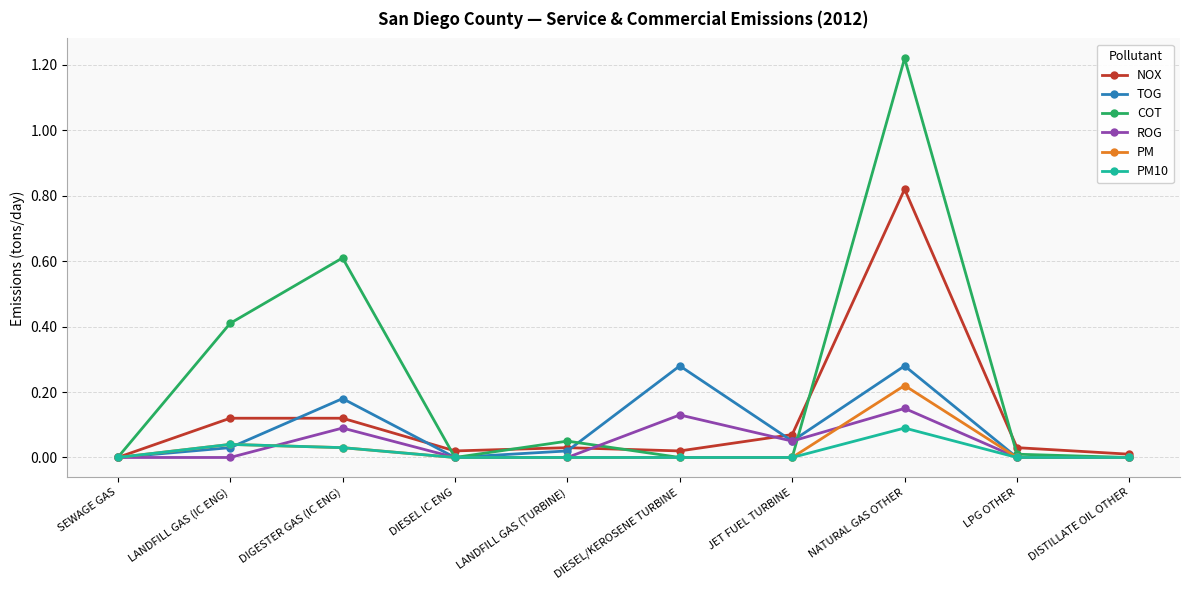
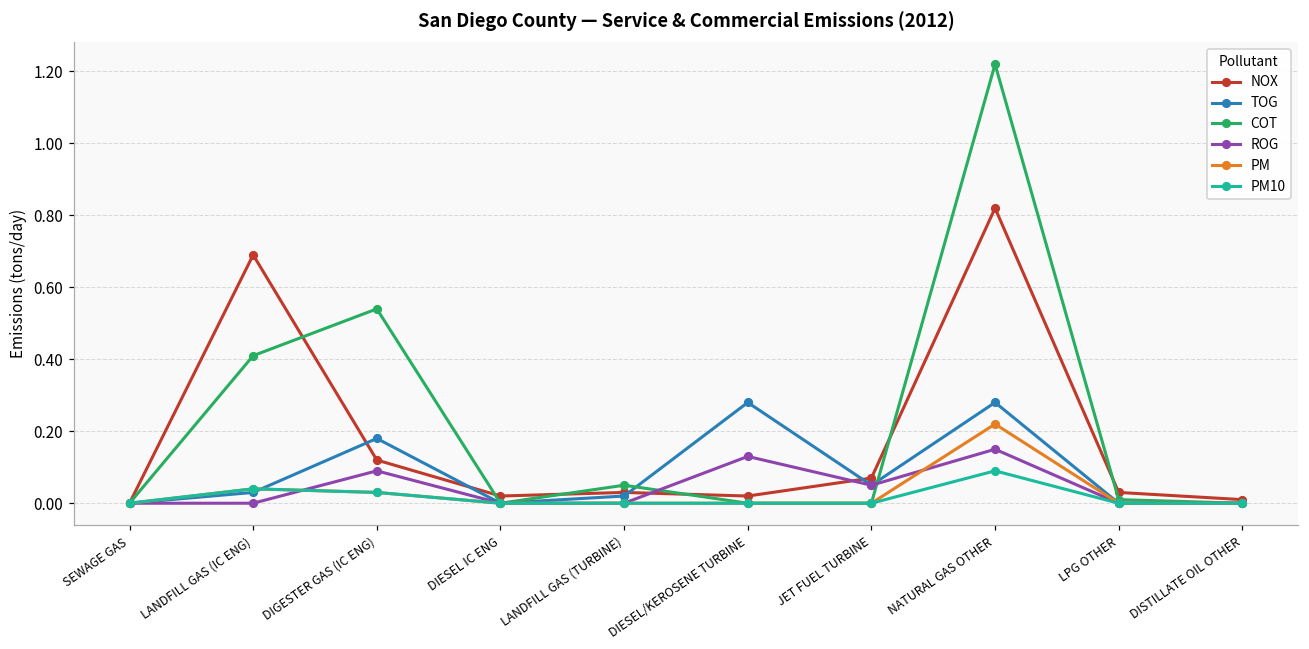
  {
    "NOX": {
-     "LANDFILL GAS (IC ENG)": 0.12,
+     "LANDFILL GAS (IC ENG)": 0.69,
      "DIGESTER GAS (IC ENG)": 0.12,
      "DIESEL IC ENG": 0.02,
      "LANDFILL GAS (TURBINE)": 0.03,
      "DIESEL/KEROSENE TURBINE": 0.02,
      "JET FUEL TURBINE": 0.07,
      "NATURAL GAS OTHER": 0.82,
      "LPG OTHER": 0.03,
      "DISTILLATE OIL OTHER": 0.01
    },
    "TOG": {
      "LANDFILL GAS (IC ENG)": 0.03,
      "DIGESTER GAS (IC ENG)": 0.18,
      "LANDFILL GAS (TURBINE)": 0.02,
      "DIESEL/KEROSENE TURBINE": 0.28,
      "NATURAL GAS OTHER": 0.28
    },
    "COT": {
      "LANDFILL GAS (IC ENG)": 0.41,
-     "DIGESTER GAS (IC ENG)": 0.61,
+     "DIGESTER GAS (IC ENG)": 0.54,
      "LANDFILL GAS (TURBINE)": 0.05,
      "NATURAL GAS OTHER": 1.22,
      "LPG OTHER": 0.01
    },
    "ROG": {
      "LANDFILL GAS (IC ENG)": 0.00,
      "DIGESTER GAS (IC ENG)": 0.09,
      "DIESEL/KEROSENE TURBINE": 0.13,
      "NATURAL GAS OTHER": 0.15
    },
    "PM": {
      "NATURAL GAS OTHER": 0.22
    },
    "PM10": {
      "NATURAL GAS OTHER": 0.09
    }
  }
